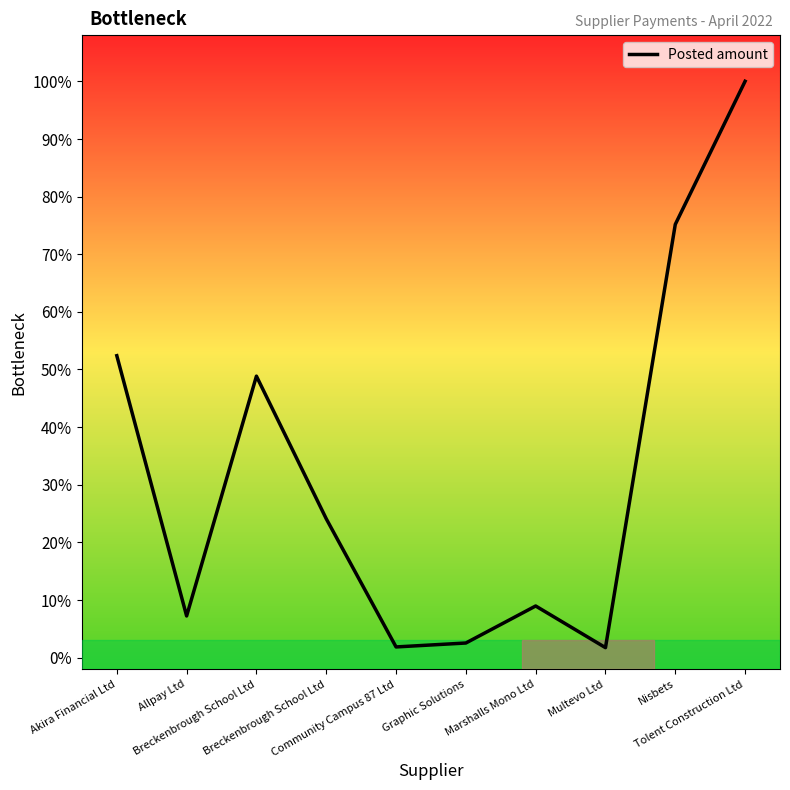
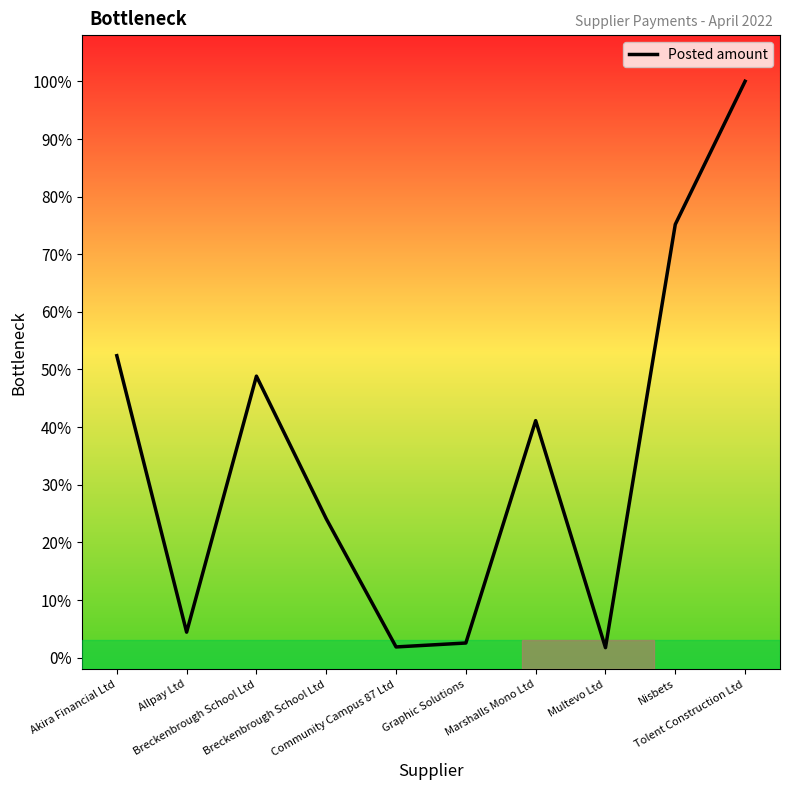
  {
    "Akira Financial Ltd": "52%",
-   "Allpay Ltd": "7%",
-   "Marshalls Mono Ltd": "9%",
+   "Allpay Ltd": "4%",
+   "Marshalls Mono Ltd": "41%",
    "Nisbets": "75%",
    "Tolent Construction Ltd": "100%"
  }
